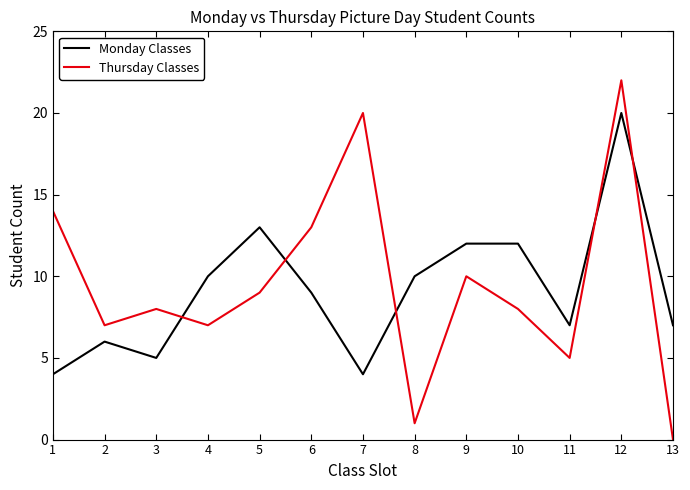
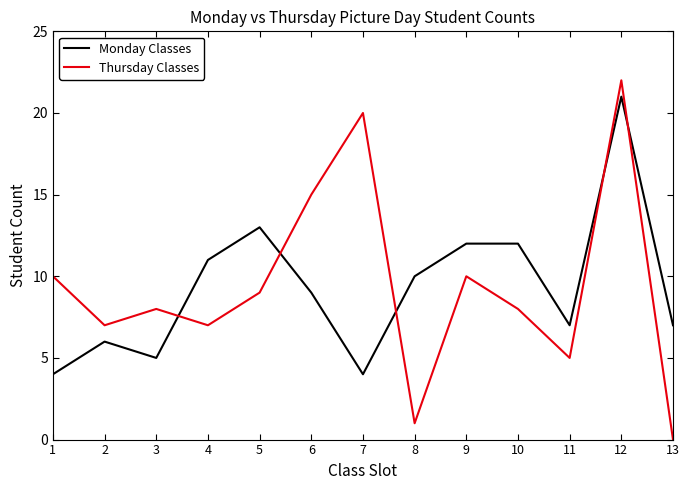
  {
    "Monday Classes": {
      "1": 4,
      "2": 6,
      "3": 5,
-     "4": 10,
+     "4": 11,
      "5": 13,
      "6": 9,
      "7": 4,
      "8": 10,
      "9": 12,
      "10": 12,
      "11": 7,
-     "12": 20,
+     "12": 21,
      "13": 7
    },
    "Thursday Classes": {
-     "1": 14,
+     "1": 10,
      "2": 7,
      "3": 8,
      "4": 7,
      "5": 9,
-     "6": 13,
+     "6": 15,
      "7": 20,
      "8": 1,
      "9": 10,
      "10": 8,
      "11": 5,
      "12": 22,
      "13": 0
    }
  }
